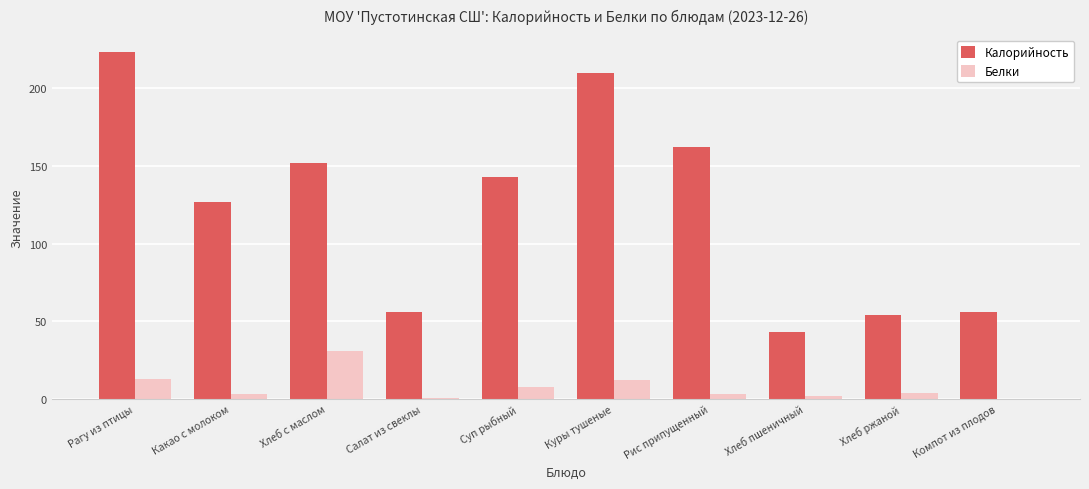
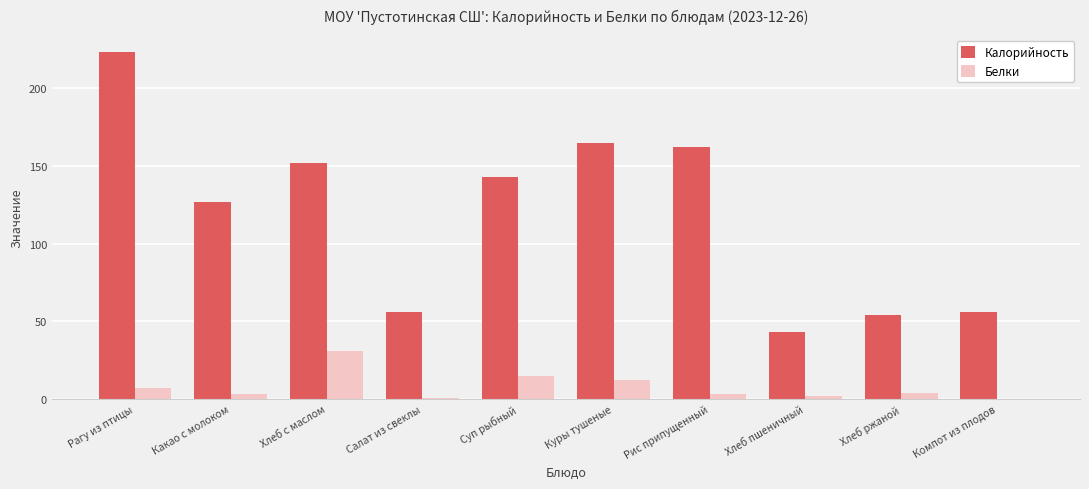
  {
    "Калорийность": {
      "Рагу из птицы": 223,
      "Какао с молоком": 127,
      "Хлеб с маслом": 152,
      "Салат из свеклы": 56,
      "Суп рыбный": 143,
-     "Куры тушеные": 210,
+     "Куры тушеные": 165,
      "Рис припущенный": 162,
      "Хлеб пшеничный": 43,
      "Хлеб ржаной": 54,
      "Компот из плодов": 56
    },
    "Белки": {
-     "Рагу из птицы": 13,
+     "Рагу из птицы": 7,
      "Какао с молоком": 3,
      "Хлеб с маслом": 31,
-     "Суп рыбный": 8,
+     "Суп рыбный": 15,
      "Куры тушеные": 12,
      "Рис припущенный": 3,
      "Хлеб пшеничный": 2,
      "Хлеб ржаной": 4,
      "Компот из плодов": 0
    }
  }
